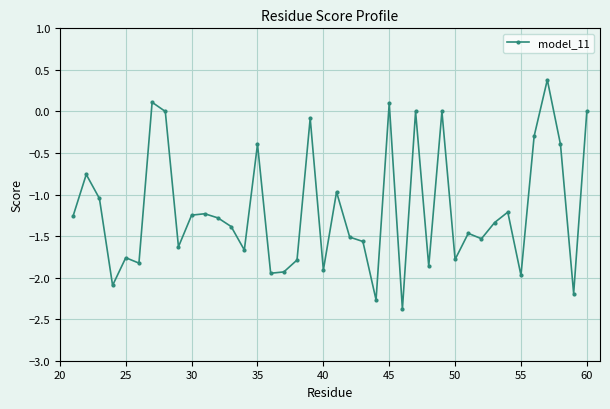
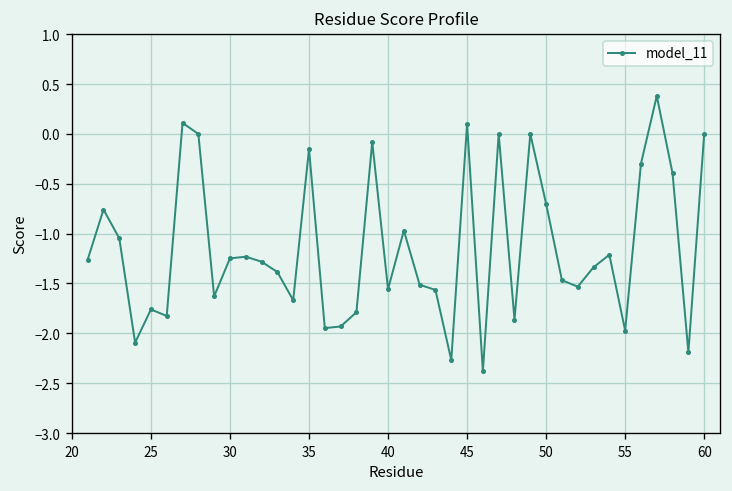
  {
    "25": -1.8,
    "30": -1.2,
-   "35": -0.4,
-   "40": -1.9,
+   "35": -0.2,
+   "40": -1.6,
    "45": 0.1,
-   "50": -1.8,
+   "50": -0.7,
    "55": -2.0,
    "60": 0.0
  }
